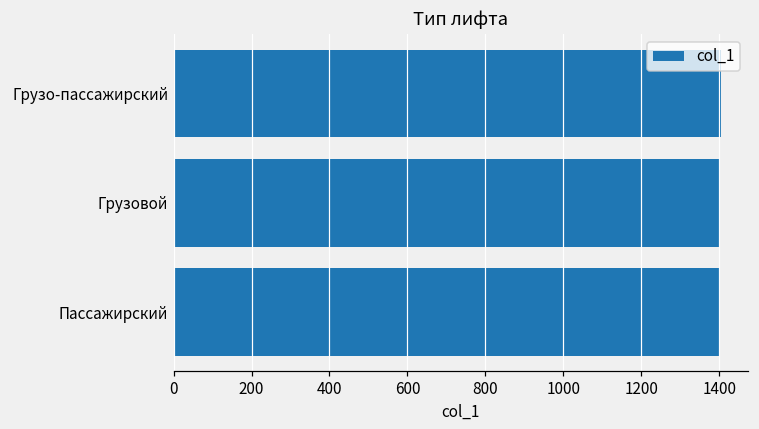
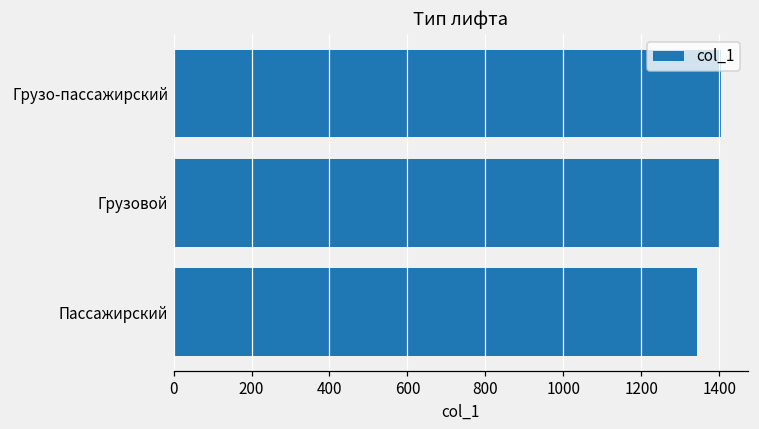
  {
    "Грузо-пассажирский": 1400,
    "Грузовой": 1400,
-   "Пассажирский": 1400
+   "Пассажирский": 1340
  }
